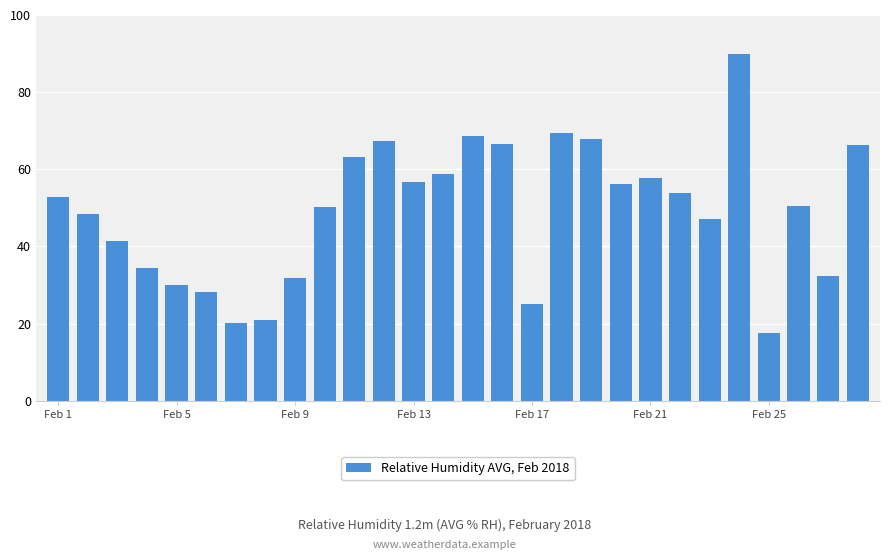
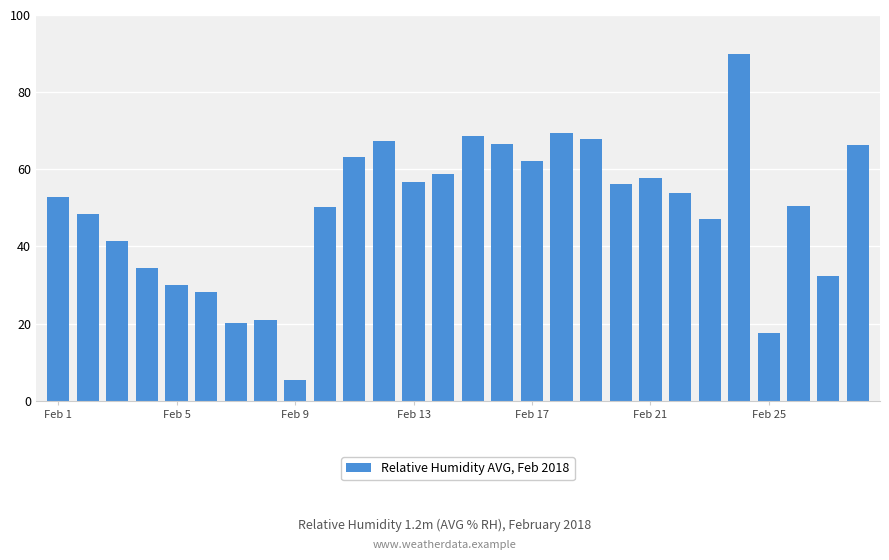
  {
    "Feb 1": 53,
    "Feb 5": 30,
-   "Feb 9": 32,
+   "Feb 9": 5,
    "Feb 13": 57,
-   "Feb 17": 25,
+   "Feb 17": 62,
    "Feb 21": 58,
    "Feb 25": 18
  }
